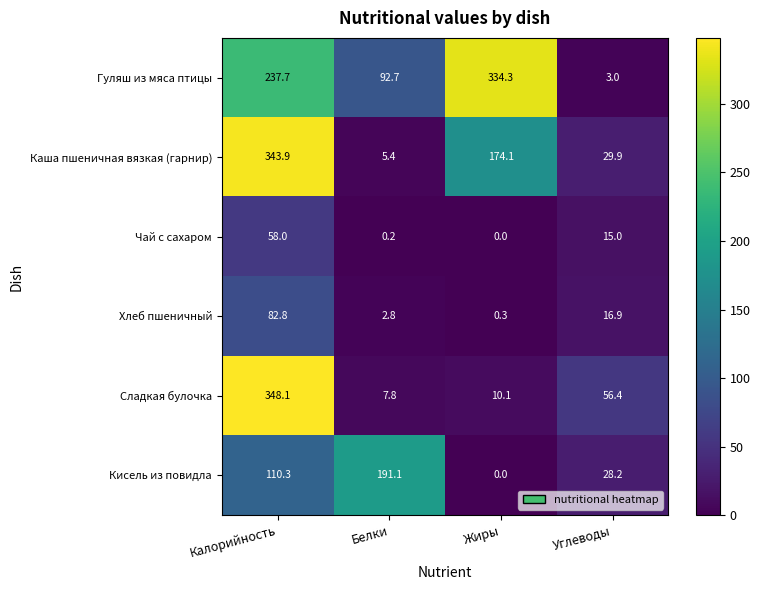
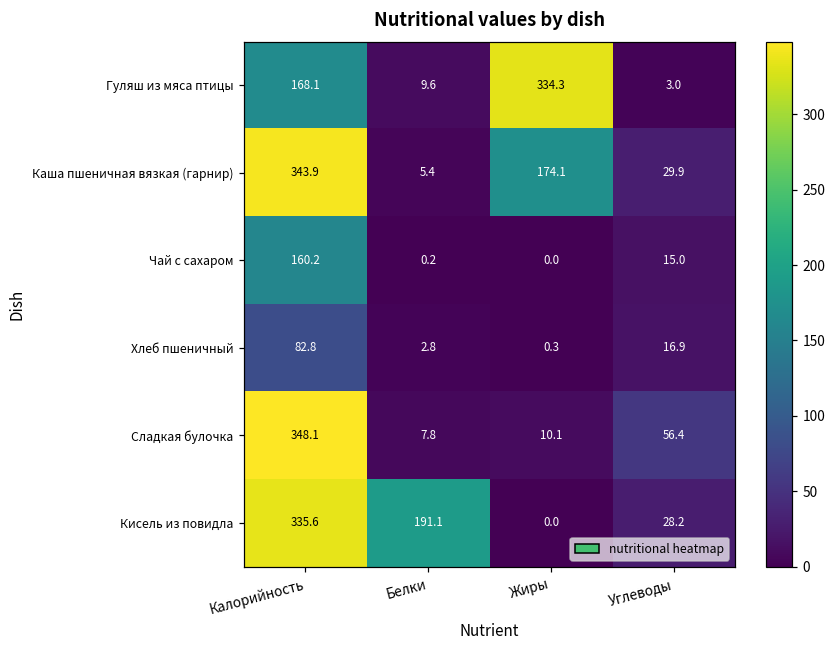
  {
    "Гуляш из мяса птицы": {
-     "Калорийность": 237.7,
-     "Белки": 92.7,
+     "Калорийность": 168.1,
+     "Белки": 9.6,
      "Жиры": 334.3,
      "Углеводы": 3.0
    },
    "Каша пшеничная вязкая (гарнир)": {
      "Калорийность": 343.9,
      "Белки": 5.4,
      "Жиры": 174.1,
      "Углеводы": 29.9
    },
    "Чай с сахаром": {
-     "Калорийность": 58.0,
+     "Калорийность": 160.2,
      "Белки": 0.2,
      "Жиры": 0.0,
      "Углеводы": 15.0
    },
    "Хлеб пшеничный": {
      "Калорийность": 82.8,
      "Белки": 2.8,
      "Жиры": 0.3,
      "Углеводы": 16.9
    },
    "Сладкая булочка": {
      "Калорийность": 348.1,
      "Белки": 7.8,
      "Жиры": 10.1,
      "Углеводы": 56.4
    },
    "Кисель из повидла": {
-     "Калорийность": 110.3,
+     "Калорийность": 335.6,
      "Белки": 191.1,
      "Жиры": 0.0,
      "Углеводы": 28.2
    }
  }
